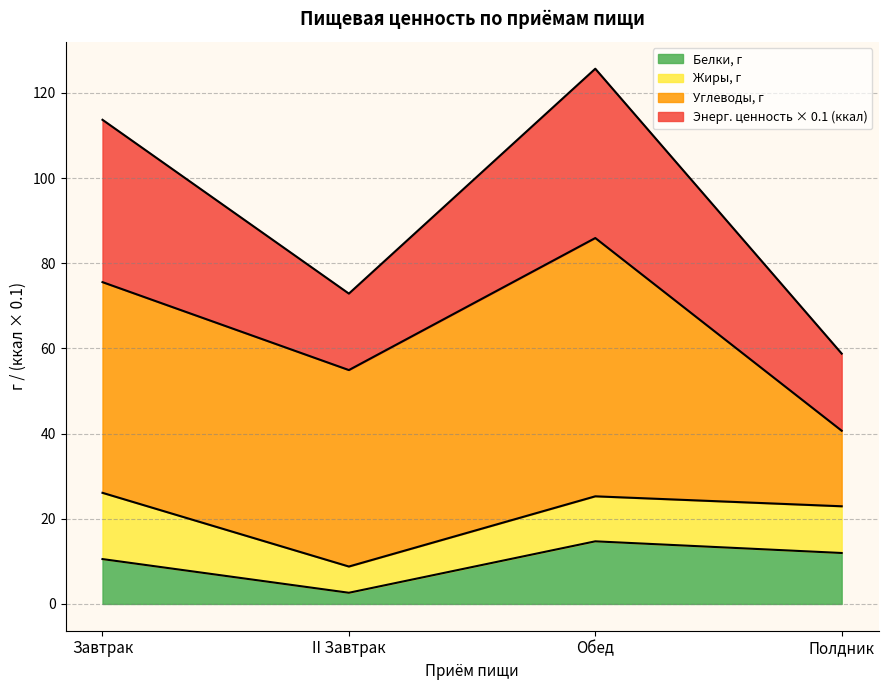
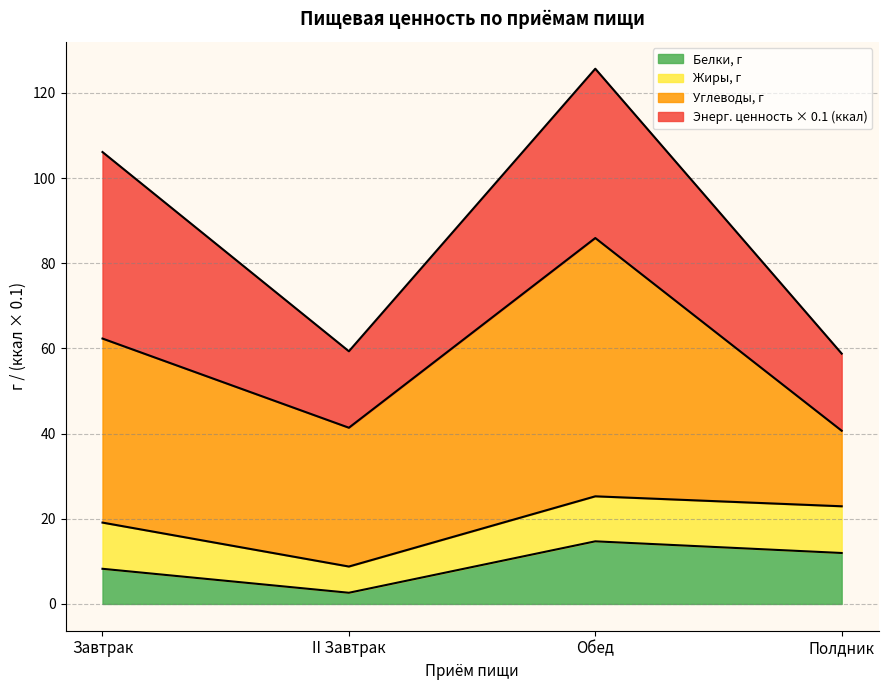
  {
    "Белки, г": {
-     "Завтрак": 11,
+     "Завтрак": 8,
      "II Завтрак": 3,
      "Обед": 15,
      "Полдник": 12
    },
    "Жиры, г": {
-     "Завтрак": 16,
+     "Завтрак": 11,
      "II Завтрак": 6,
      "Обед": 11,
      "Полдник": 11
    },
    "Углеводы, г": {
-     "Завтрак": 49,
-     "II Завтрак": 46,
+     "Завтрак": 43,
+     "II Завтрак": 33,
      "Обед": 61,
      "Полдник": 18
    },
    "Энерг. ценность × 0.1 (ккал)": {
-     "Завтрак": 38,
+     "Завтрак": 44,
      "II Завтрак": 18,
      "Обед": 40,
      "Полдник": 18
    }
  }
